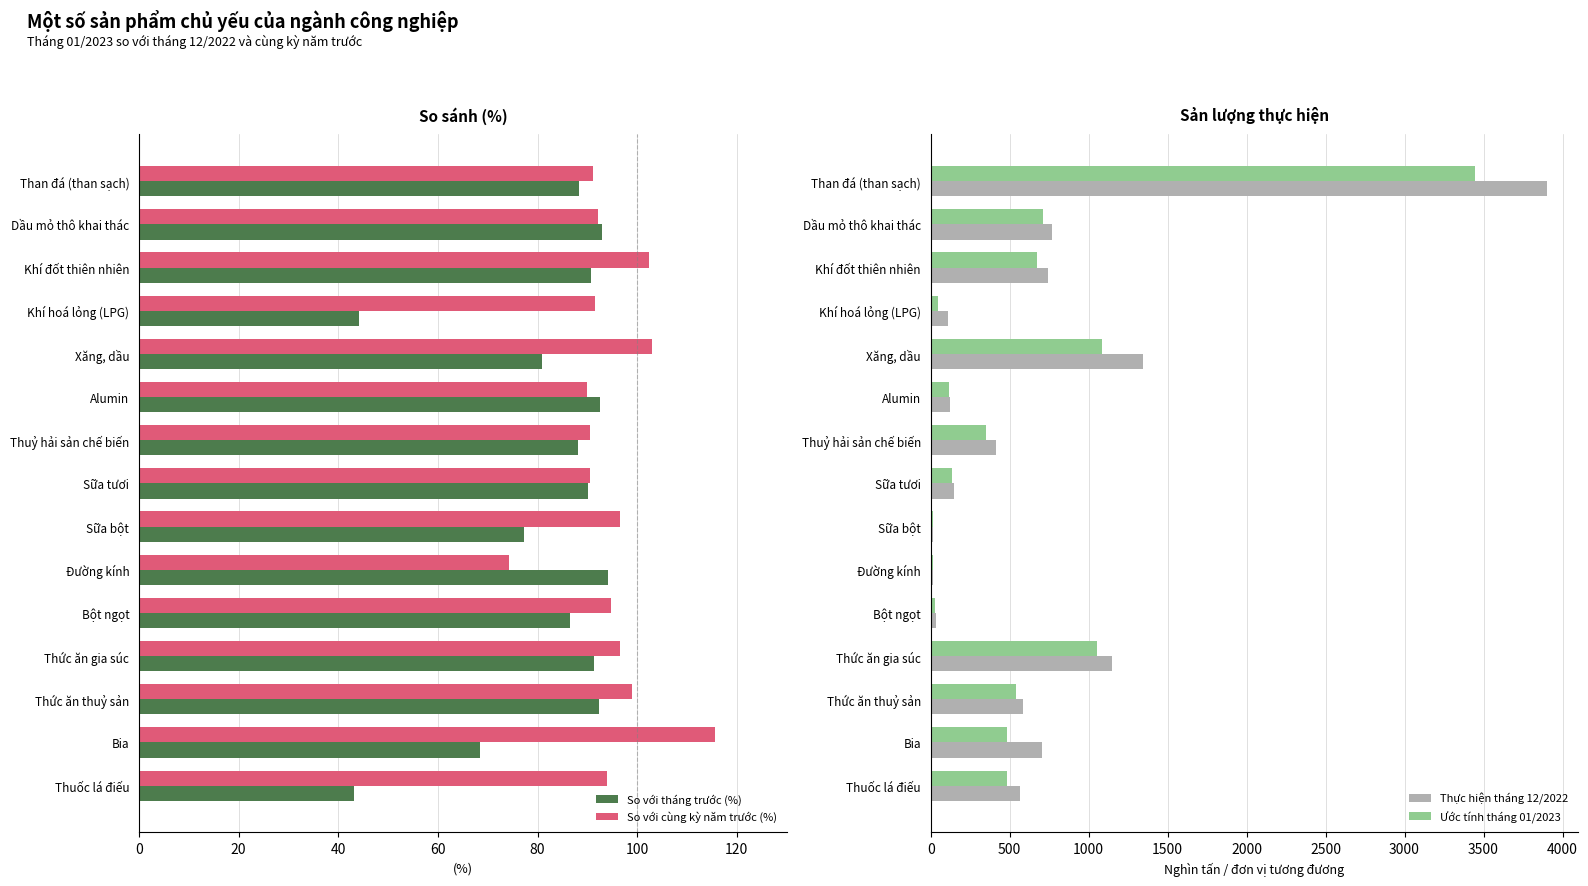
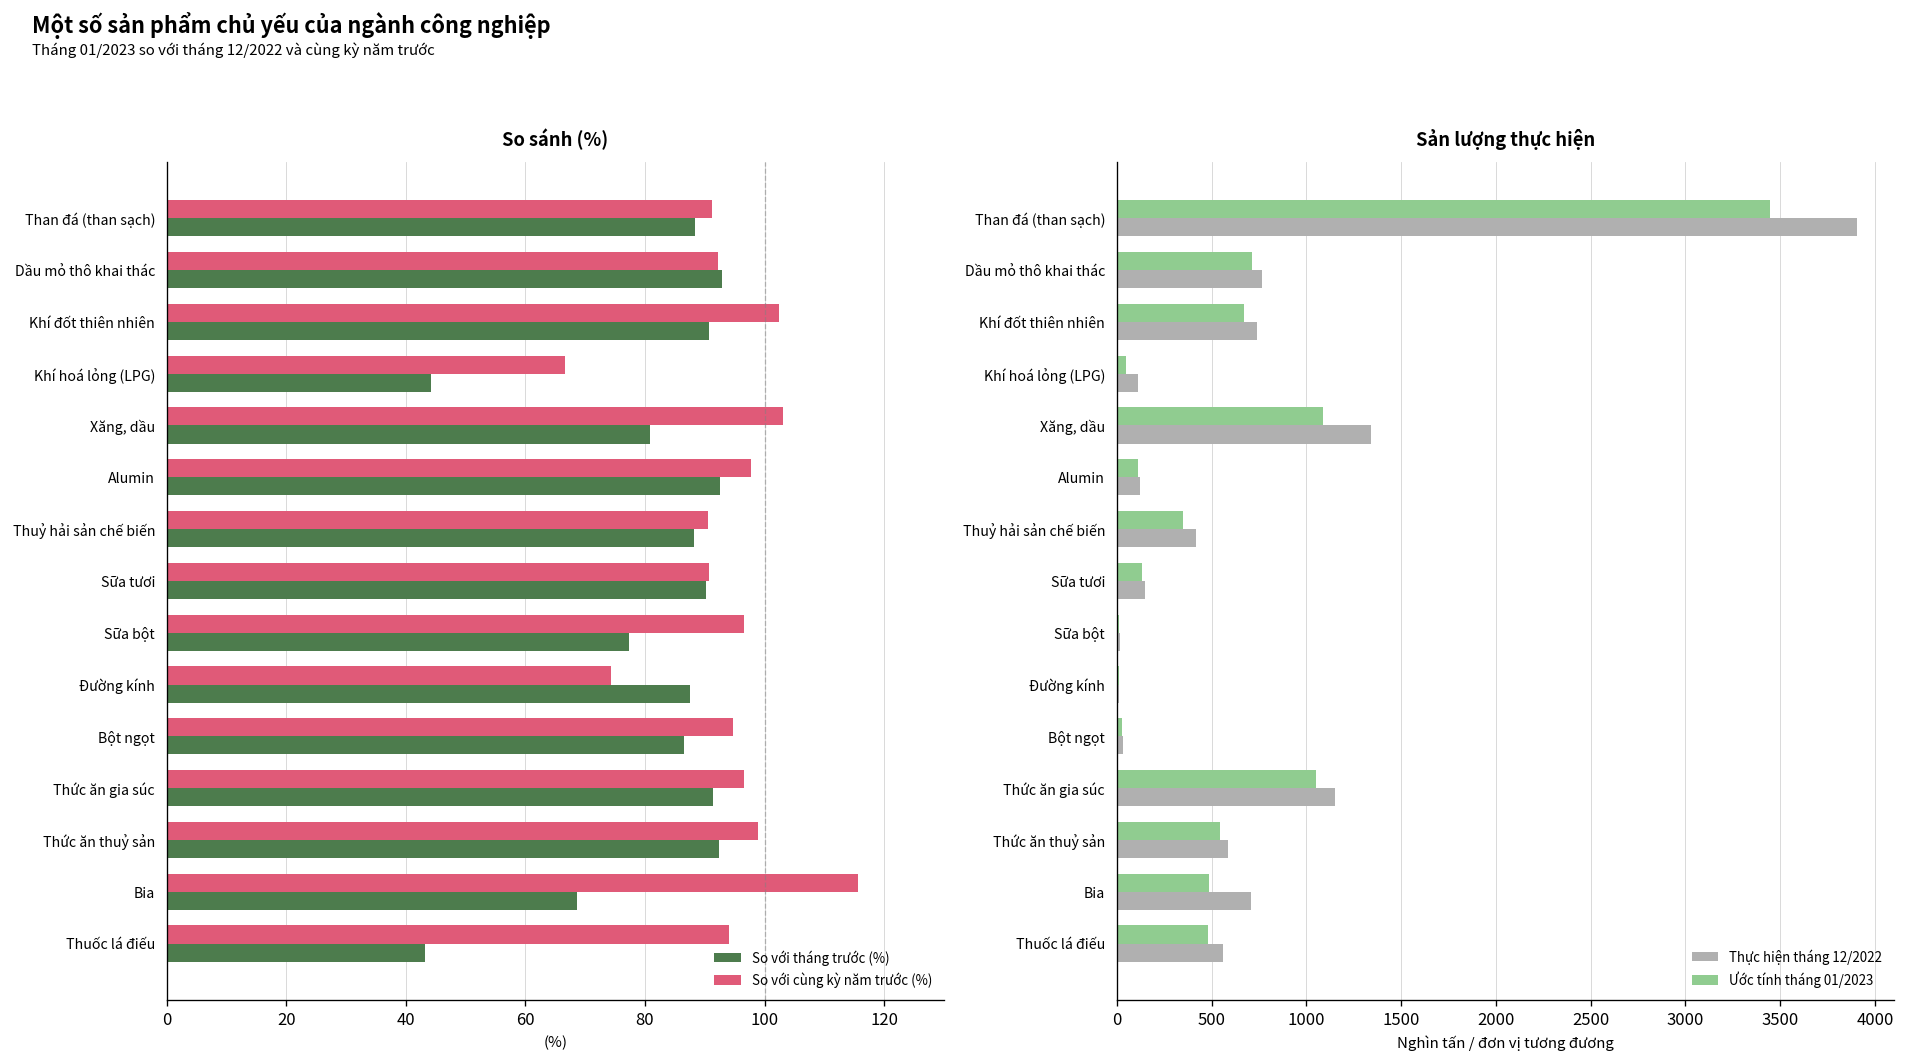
  {
    "So sánh (%)": {
      "So với tháng trước (%)": {
        "Than đá (than sạch)": 88,
        "Dầu mỏ thô khai thác": 93,
        "Khí đốt thiên nhiên": 91,
        "Khí hoá lỏng (LPG)": 44,
        "Xăng, dầu": 81,
        "Alumin": 93,
        "Thuỷ hải sản chế biến": 88,
        "Sữa tươi": 90,
        "Sữa bột": 77,
-       "Đường kính": 94,
+       "Đường kính": 88,
        "Bột ngọt": 86,
        "Thức ăn gia súc": 91,
        "Thức ăn thuỷ sản": 92,
        "Bia": 69,
        "Thuốc lá điếu": 43
      },
      "So với cùng kỳ năm trước (%)": {
        "Than đá (than sạch)": 91,
        "Dầu mỏ thô khai thác": 92,
        "Khí đốt thiên nhiên": 102,
-       "Khí hoá lỏng (LPG)": 92,
+       "Khí hoá lỏng (LPG)": 67,
        "Xăng, dầu": 103,
-       "Alumin": 90,
+       "Alumin": 98,
        "Thuỷ hải sản chế biến": 91,
        "Sữa tươi": 91,
        "Sữa bột": 97,
        "Đường kính": 74,
        "Bột ngọt": 95,
        "Thức ăn gia súc": 97,
        "Thức ăn thuỷ sản": 99,
        "Bia": 116,
        "Thuốc lá điếu": 94
      }
    }
  }
